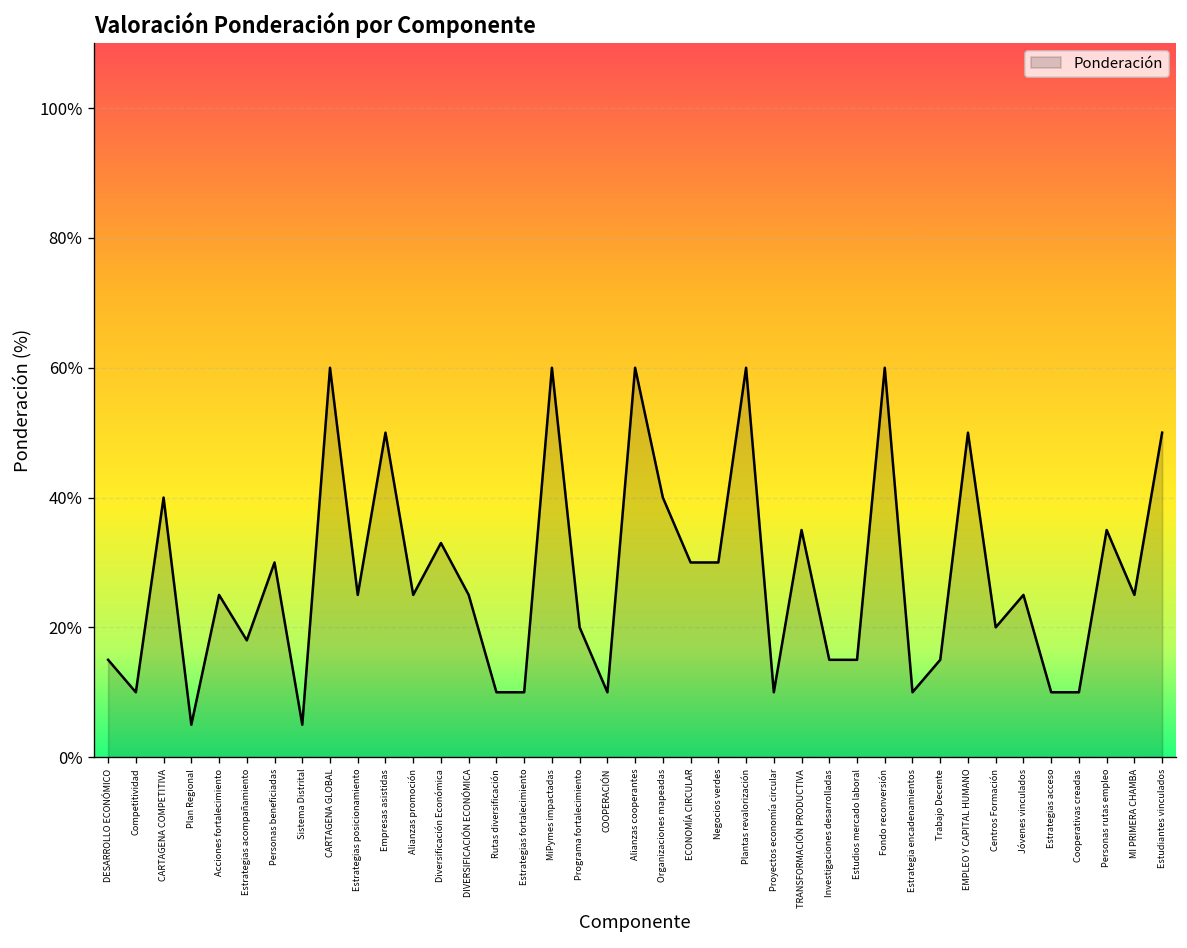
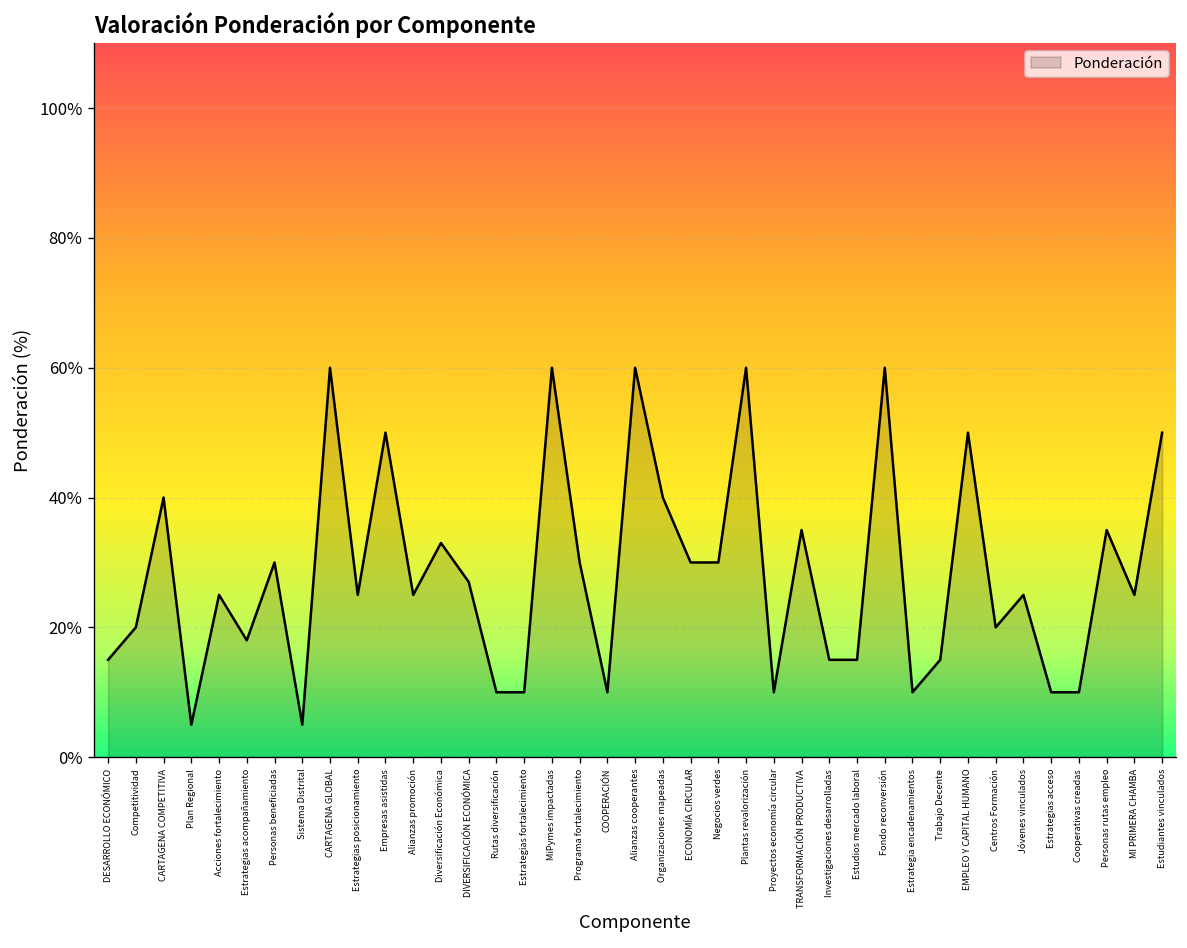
  {
    "DESARROLLO ECONÓMICO": "15%",
-   "Competitividad": "10%",
+   "Competitividad": "20%",
    "CARTAGENA COMPETITIVA": "40%",
    "Plan Regional": "5%",
    "Acciones fortalecimiento": "25%",
    "Estrategias acompañamiento": "18%",
    "Personas beneficiadas": "30%",
    "Sistema Distrital": "5%",
    "CARTAGENA GLOBAL": "60%",
    "Estrategias posicionamiento": "25%",
    "Empresas asistidas": "50%",
    "Alianzas promoción": "25%",
    "Diversificación Económica": "33%",
-   "DIVERSIFICACIÓN ECONÓMICA": "25%",
+   "DIVERSIFICACIÓN ECONÓMICA": "27%",
    "Rutas diversificación": "10%",
    "Estrategias fortalecimiento": "10%",
    "MiPymes impactadas": "60%",
-   "Programa fortalecimiento": "20%",
+   "Programa fortalecimiento": "30%",
    "COOPERACIÓN": "10%",
    "Alianzas cooperantes": "60%",
    "Organizaciones mapeadas": "40%",
    "ECONOMÍA CIRCULAR": "30%",
    "Negocios verdes": "30%",
    "Plantas revalorización": "60%",
    "Proyectos economía circular": "10%",
    "TRANSFORMACIÓN PRODUCTIVA": "35%",
    "Investigaciones desarrolladas": "15%",
    "Estudios mercado laboral": "15%",
    "Fondo reconversión": "60%",
    "Estrategia encadenamientos": "10%",
    "Trabajo Decente": "15%",
    "EMPLEO Y CAPITAL HUMANO": "50%",
    "Centros Formación": "20%",
    "Jóvenes vinculados": "25%",
    "Estrategias acceso": "10%",
    "Cooperativas creadas": "10%",
    "Personas rutas empleo": "35%",
    "MI PRIMERA CHAMBA": "25%",
    "Estudiantes vinculados": "50%"
  }
